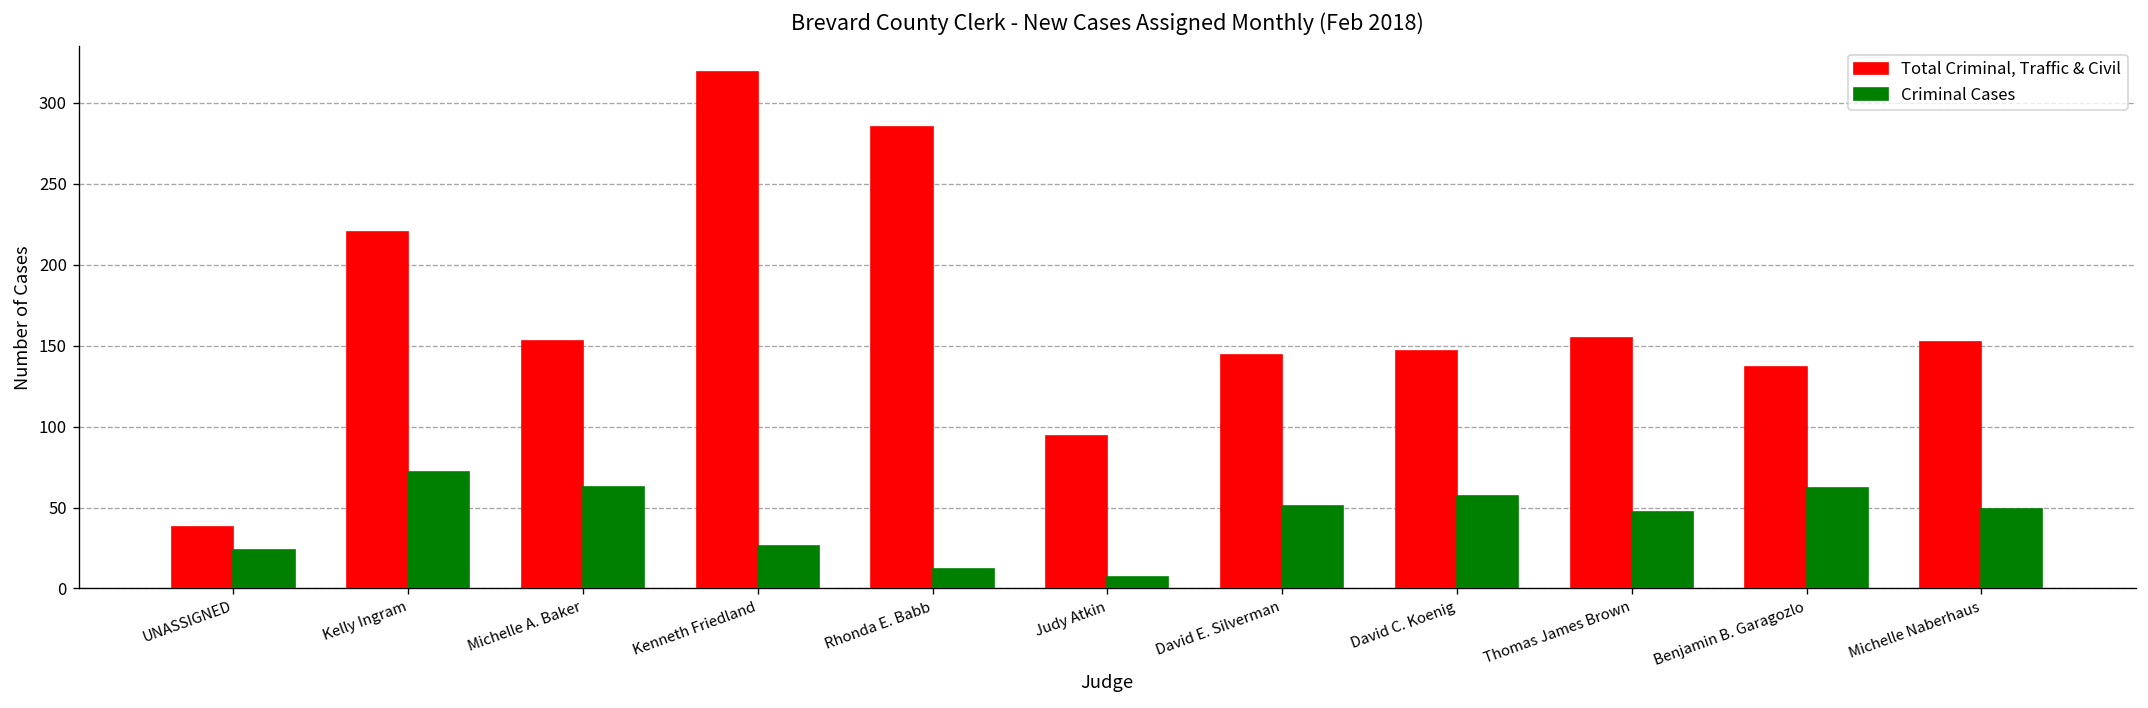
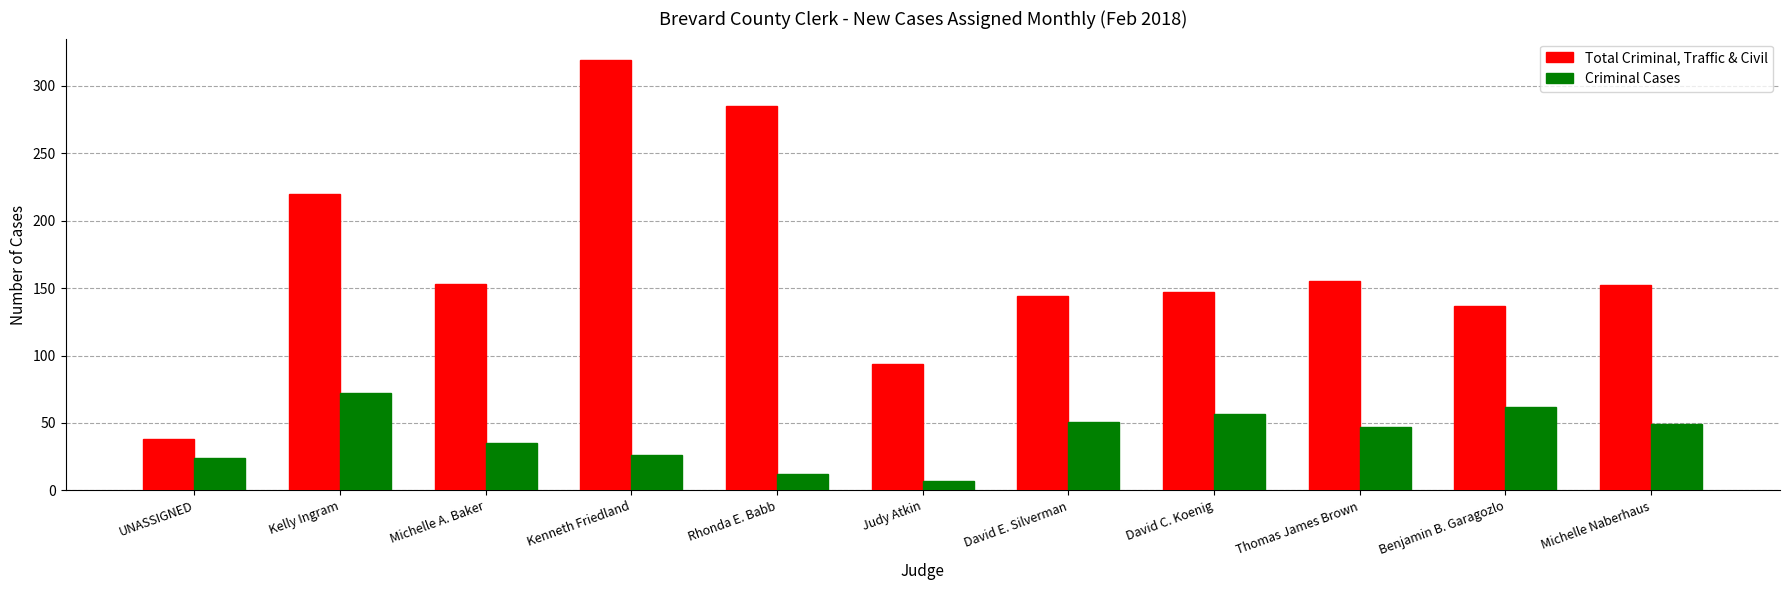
  {
    "Total Criminal, Traffic & Civil": {
      "UNASSIGNED": 38,
      "Kelly Ingram": 220,
      "Michelle A. Baker": 153,
      "Kenneth Friedland": 319,
      "Rhonda E. Babb": 285,
      "Judy Atkin": 94,
      "David E. Silverman": 144,
      "David C. Koenig": 147,
      "Thomas James Brown": 155,
      "Benjamin B. Garagozlo": 137,
      "Michelle Naberhaus": 152
    },
    "Criminal Cases": {
      "UNASSIGNED": 24,
      "Kelly Ingram": 72,
-     "Michelle A. Baker": 63,
+     "Michelle A. Baker": 35,
      "Kenneth Friedland": 26,
      "Rhonda E. Babb": 12,
      "Judy Atkin": 7,
      "David E. Silverman": 51,
      "David C. Koenig": 57,
      "Thomas James Brown": 47,
      "Benjamin B. Garagozlo": 62,
      "Michelle Naberhaus": 49
    }
  }
